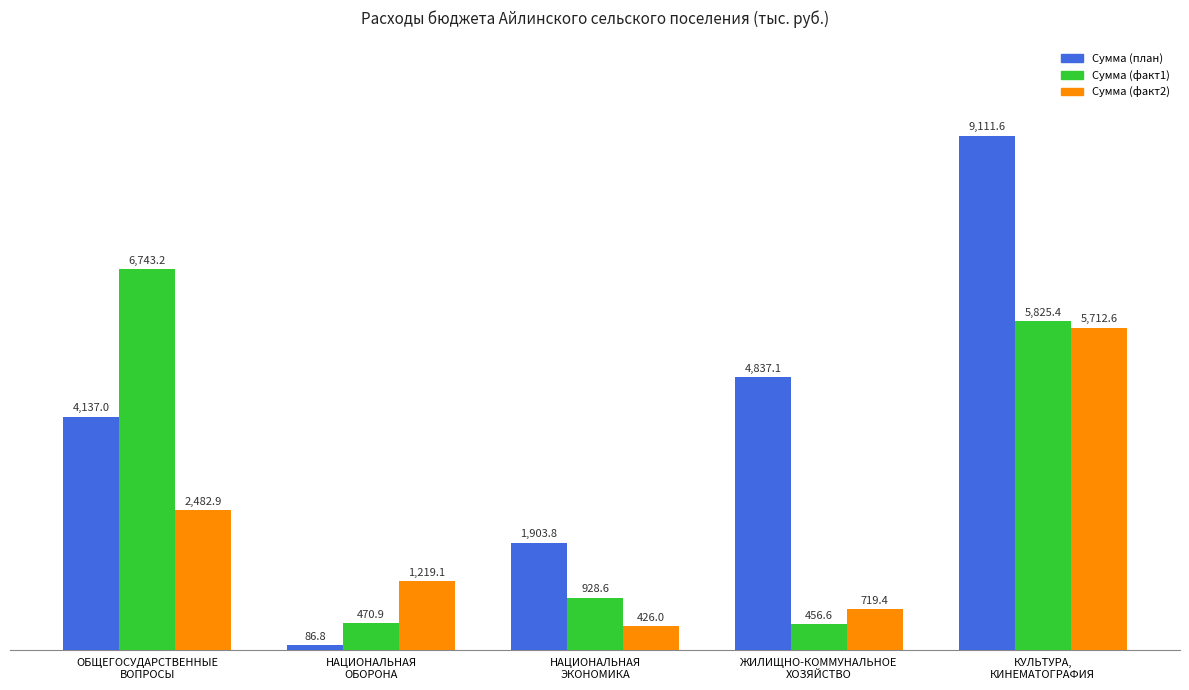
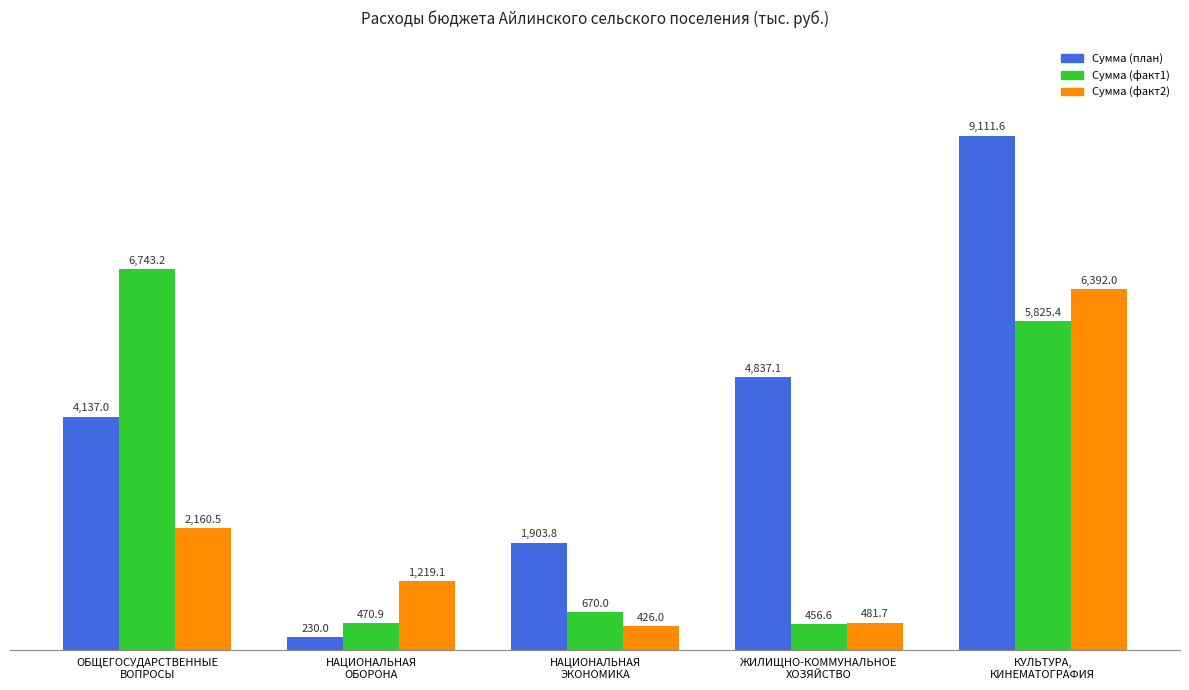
  {
    "Сумма (план)": {
      "ОБЩЕГОСУДАРСТВЕННЫЕ ВОПРОСЫ": "4,137.0",
-     "НАЦИОНАЛЬНАЯ ОБОРОНА": "86.8",
+     "НАЦИОНАЛЬНАЯ ОБОРОНА": "230.0",
      "НАЦИОНАЛЬНАЯ ЭКОНОМИКА": "1,903.8",
      "ЖИЛИЩНО-КОММУНАЛЬНОЕ ХОЗЯЙСТВО": "4,837.1",
      "КУЛЬТУРА, КИНЕМАТОГРАФИЯ": "9,111.6"
    },
    "Сумма (факт1)": {
      "ОБЩЕГОСУДАРСТВЕННЫЕ ВОПРОСЫ": "6,743.2",
      "НАЦИОНАЛЬНАЯ ОБОРОНА": "470.9",
-     "НАЦИОНАЛЬНАЯ ЭКОНОМИКА": "928.6",
+     "НАЦИОНАЛЬНАЯ ЭКОНОМИКА": "670.0",
      "ЖИЛИЩНО-КОММУНАЛЬНОЕ ХОЗЯЙСТВО": "456.6",
      "КУЛЬТУРА, КИНЕМАТОГРАФИЯ": "5,825.4"
    },
    "Сумма (факт2)": {
-     "ОБЩЕГОСУДАРСТВЕННЫЕ ВОПРОСЫ": "2,482.9",
+     "ОБЩЕГОСУДАРСТВЕННЫЕ ВОПРОСЫ": "2,160.5",
      "НАЦИОНАЛЬНАЯ ОБОРОНА": "1,219.1",
      "НАЦИОНАЛЬНАЯ ЭКОНОМИКА": "426.0",
-     "ЖИЛИЩНО-КОММУНАЛЬНОЕ ХОЗЯЙСТВО": "719.4",
-     "КУЛЬТУРА, КИНЕМАТОГРАФИЯ": "5,712.6"
+     "ЖИЛИЩНО-КОММУНАЛЬНОЕ ХОЗЯЙСТВО": "481.7",
+     "КУЛЬТУРА, КИНЕМАТОГРАФИЯ": "6,392.0"
    }
  }
